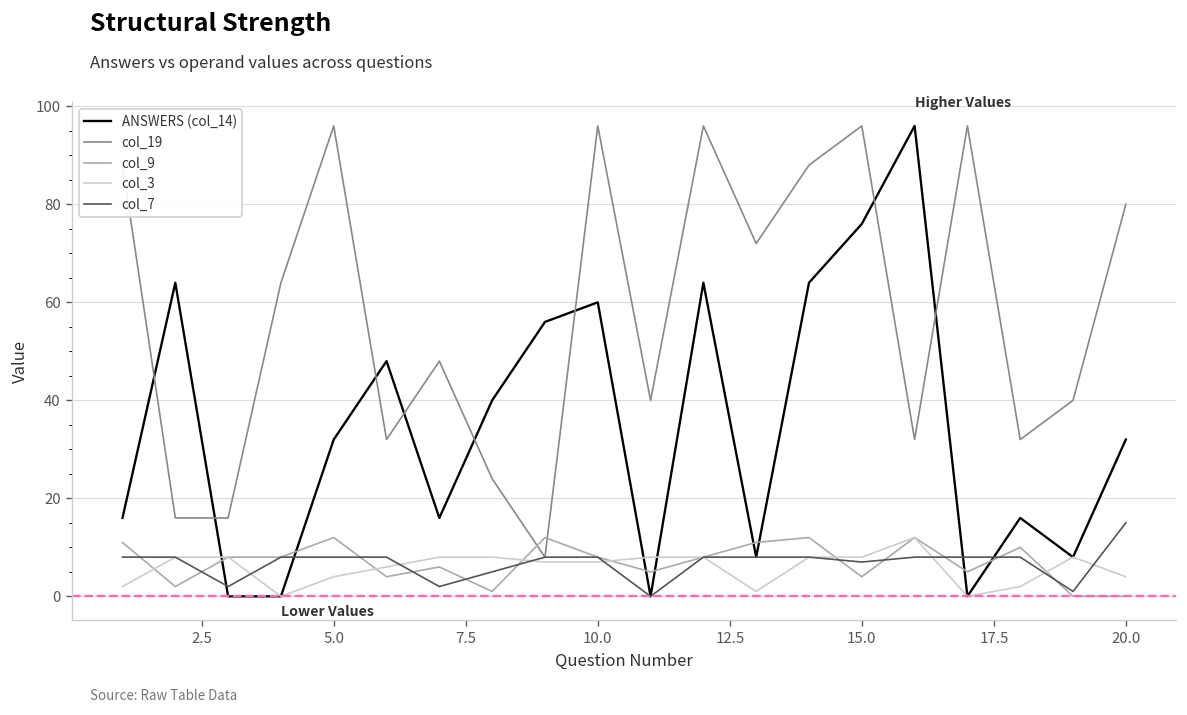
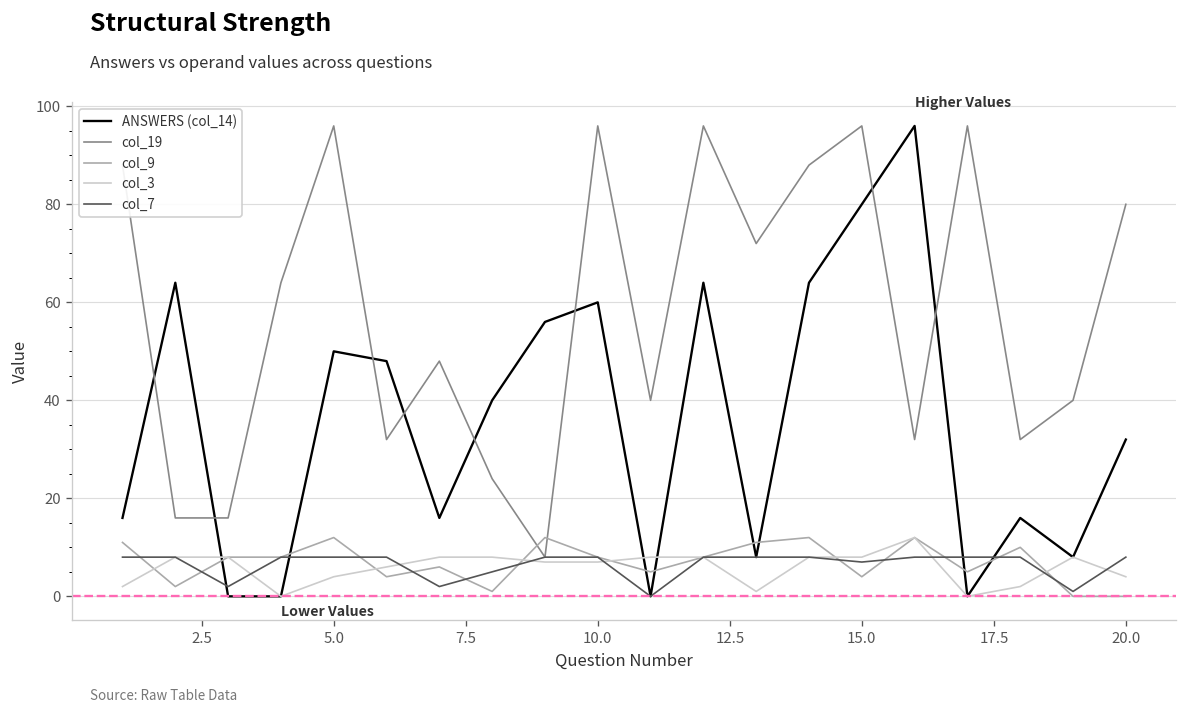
  {
    "ANSWERS (col_14)": {
-     "5.0": 32,
+     "5.0": 50,
      "10.0": 60,
-     "15.0": 76,
+     "15.0": 80,
      "20.0": 32
    },
    "col_7": {
      "5.0": 8,
      "15.0": 7,
-     "20.0": 15
+     "20.0": 8
    }
  }
